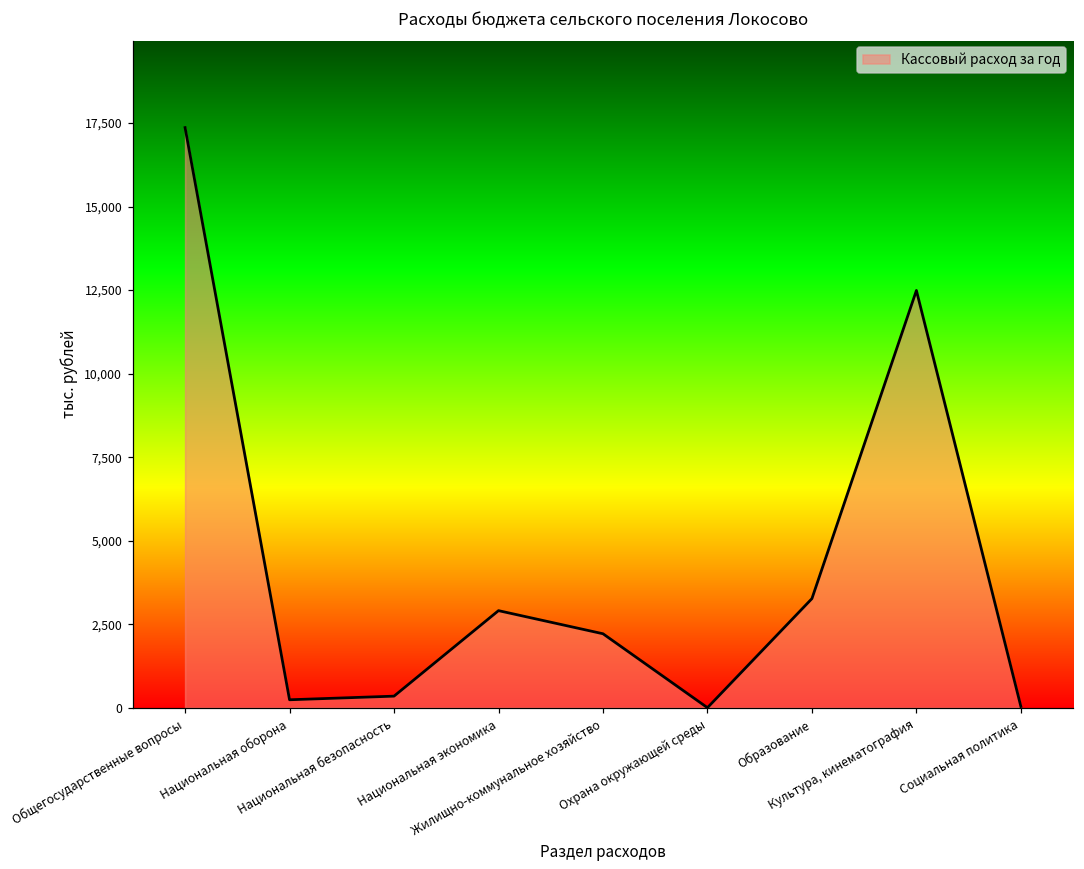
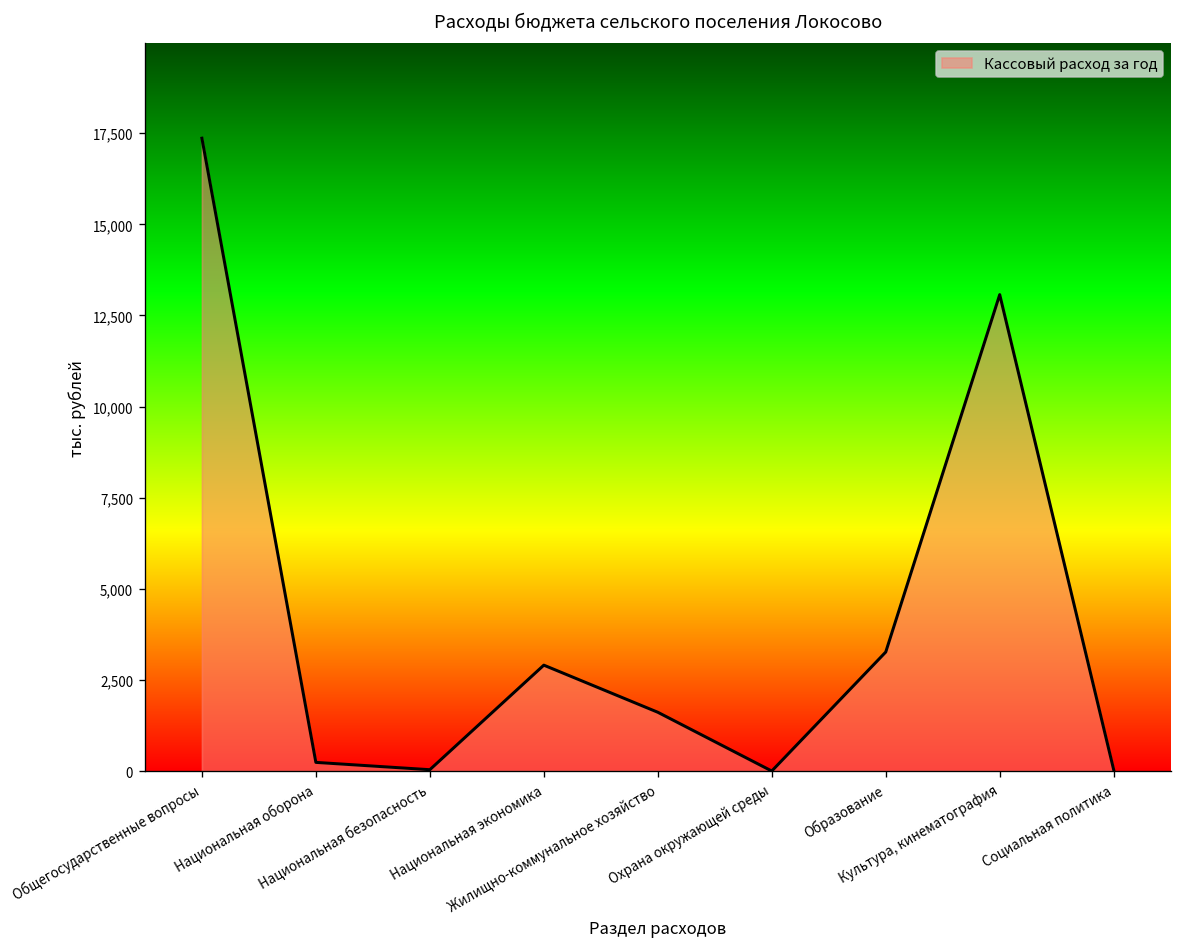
  {
    "Общегосударственные вопросы": "17,400",
    "Национальная оборона": "200",
-   "Национальная безопасность": "300",
+   "Национальная безопасность": "0",
    "Национальная экономика": "2,900",
-   "Жилищно-коммунальное хозяйство": "2,200",
+   "Жилищно-коммунальное хозяйство": "1,600",
    "Охрана окружающей среды": "0",
    "Образование": "3,300",
-   "Культура, кинематография": "12,500",
+   "Культура, кинематография": "13,100",
    "Социальная политика": "0"
  }
